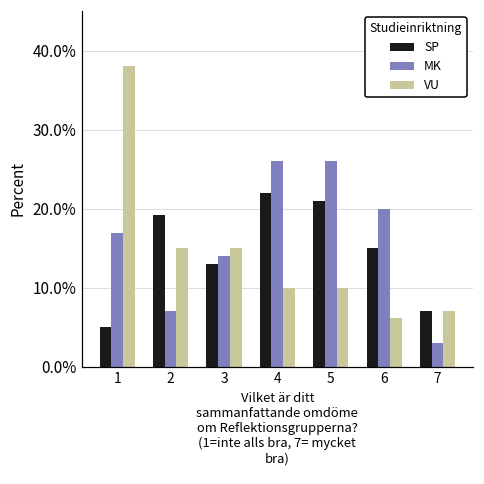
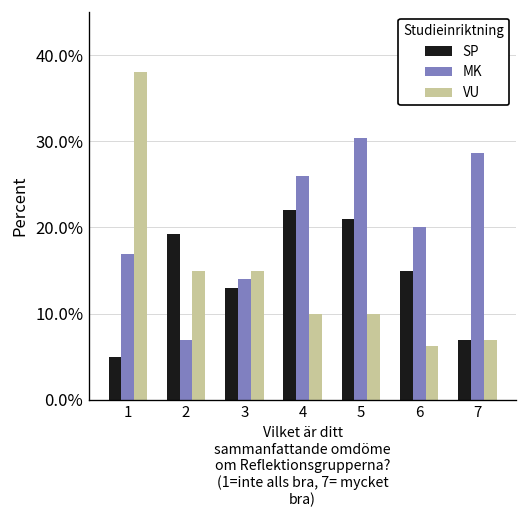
  {
    "SP": {
      "1": "5%",
      "2": "19%",
      "3": "13%",
      "4": "22%",
      "5": "21%",
      "6": "15%",
      "7": "7%"
    },
    "MK": {
      "1": "17%",
      "2": "7%",
      "3": "14%",
      "4": "26%",
-     "5": "26%",
+     "5": "30%",
      "6": "20%",
-     "7": "3%"
+     "7": "29%"
    },
    "VU": {
      "1": "38%",
      "2": "15%",
      "3": "15%",
      "4": "10%",
      "5": "10%",
      "6": "6%",
      "7": "7%"
    }
  }
